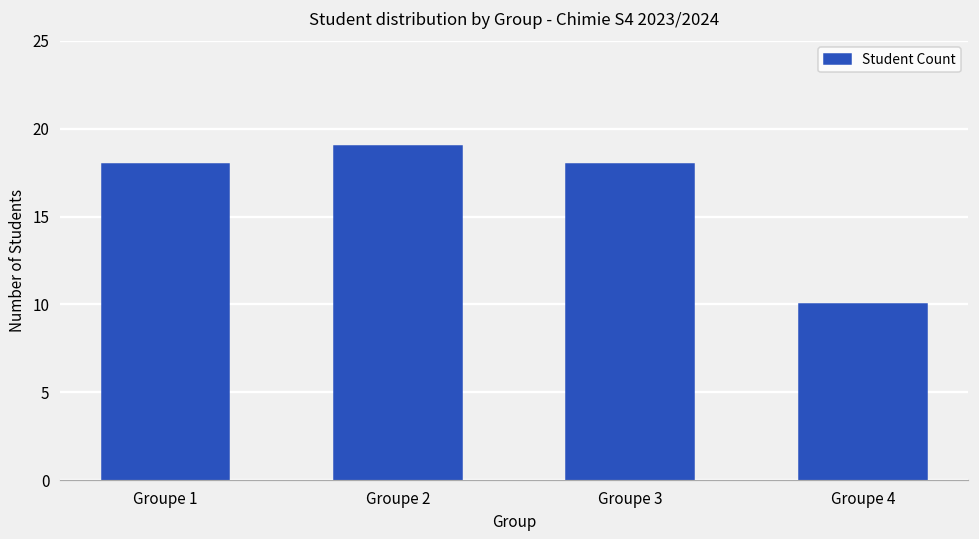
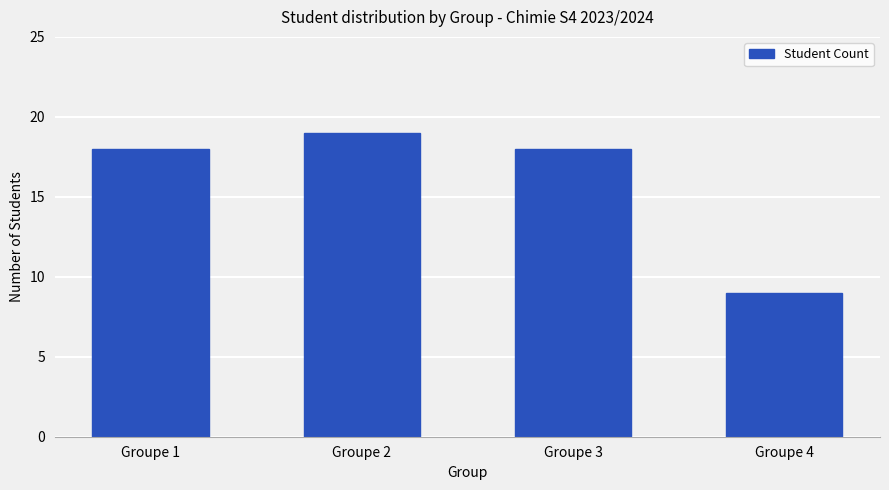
  {
    "Groupe 1": 18,
    "Groupe 2": 19,
    "Groupe 3": 18,
-   "Groupe 4": 10
+   "Groupe 4": 9
  }
